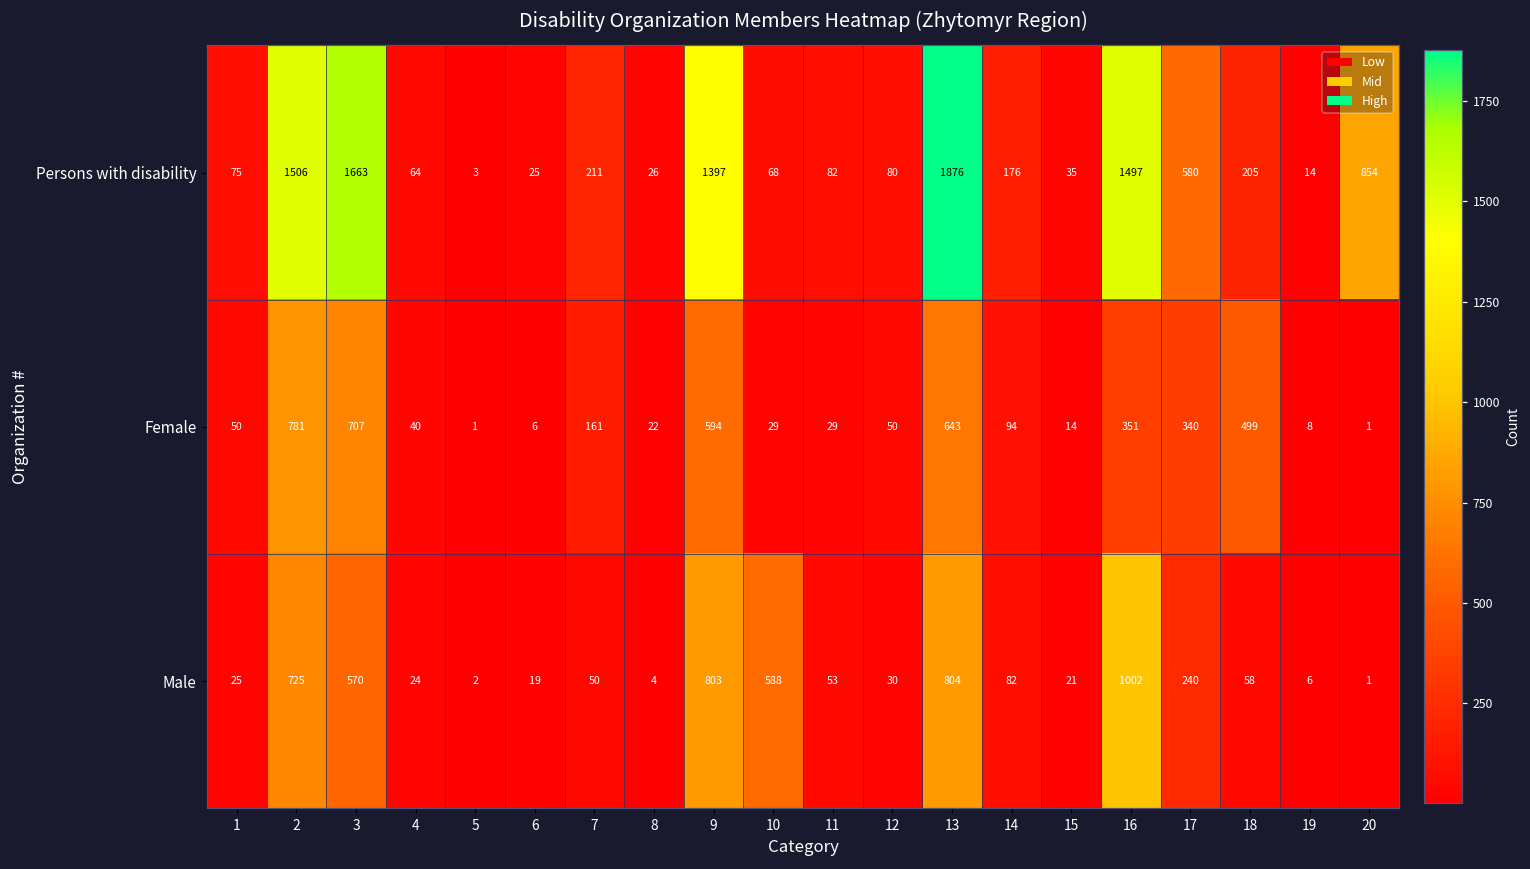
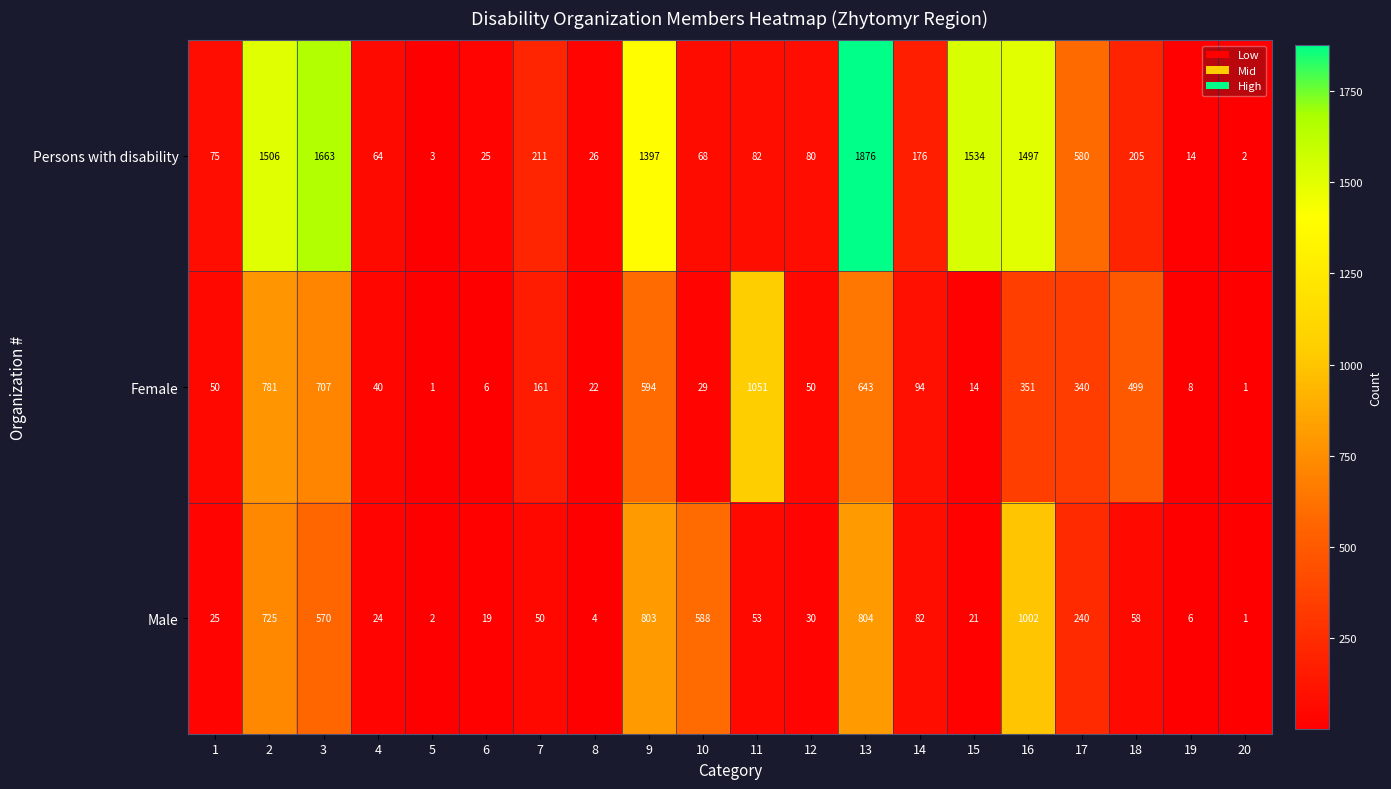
  {
    "Persons with disability": {
      "1": 75,
      "2": 1506,
      "3": 1663,
      "4": 64,
      "5": 3,
      "6": 25,
      "7": 211,
      "8": 26,
      "9": 1397,
      "10": 68,
      "11": 82,
      "12": 80,
      "13": 1876,
      "14": 176,
-     "15": 35,
+     "15": 1534,
      "16": 1497,
      "17": 580,
      "18": 205,
      "19": 14,
-     "20": 854
+     "20": 2
    },
    "Female": {
      "1": 50,
      "2": 781,
      "3": 707,
      "4": 40,
      "5": 1,
      "6": 6,
      "7": 161,
      "8": 22,
      "9": 594,
      "10": 29,
-     "11": 29,
+     "11": 1051,
      "12": 50,
      "13": 643,
      "14": 94,
      "15": 14,
      "16": 351,
      "17": 340,
      "18": 499,
      "19": 8,
      "20": 1
    },
    "Male": {
      "1": 25,
      "2": 725,
      "3": 570,
      "4": 24,
      "5": 2,
      "6": 19,
      "7": 50,
      "8": 4,
      "9": 803,
      "10": 588,
      "11": 53,
      "12": 30,
      "13": 804,
      "14": 82,
      "15": 21,
      "16": 1002,
      "17": 240,
      "18": 58,
      "19": 6,
      "20": 1
    }
  }
